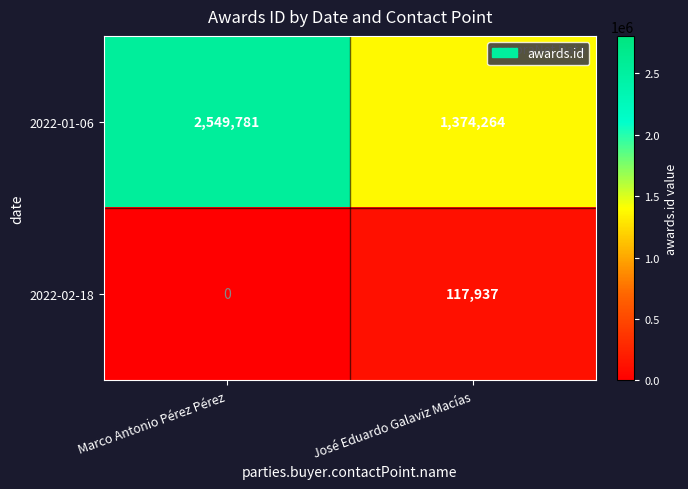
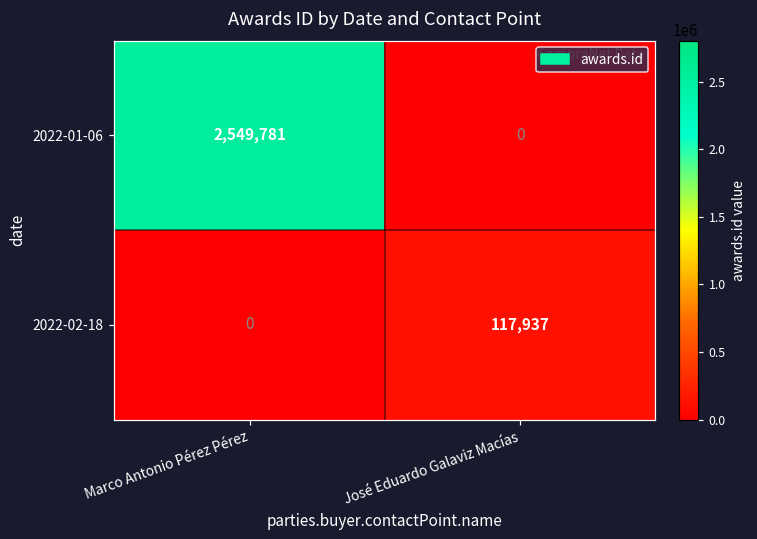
  {
    "2022-01-06": {
      "Marco Antonio Pérez Pérez": "2,549,781",
-     "José Eduardo Galaviz Macías": "1,374,264"
+     "José Eduardo Galaviz Macías": "0"
    },
    "2022-02-18": {
      "Marco Antonio Pérez Pérez": "0",
      "José Eduardo Galaviz Macías": "117,937"
    }
  }
